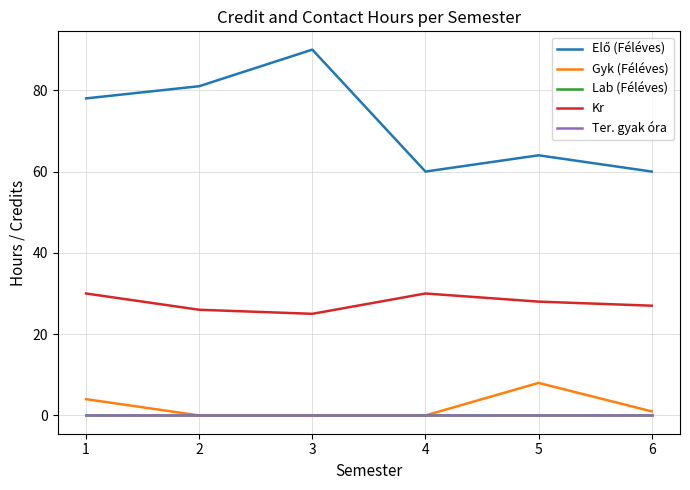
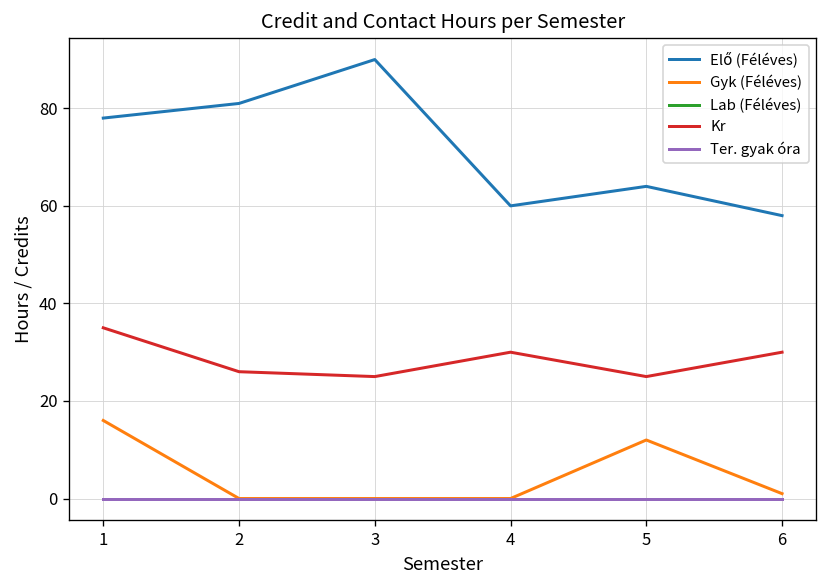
  {
    "Elő (Féléves)": {
      "1": 78,
      "2": 81,
      "3": 90,
      "4": 60,
      "5": 64,
-     "6": 60
+     "6": 58
    },
    "Gyk (Féléves)": {
-     "1": 4,
-     "5": 8,
+     "1": 16,
+     "5": 12,
      "6": 1
    },
    "Ter. gyak óra": {
      "1": 0,
      "5": 0,
      "6": 0
    },
    "Kr": {
-     "1": 30,
+     "1": 35,
      "2": 26,
      "3": 25,
      "4": 30,
-     "5": 28,
-     "6": 27
+     "5": 25,
+     "6": 30
    }
  }
